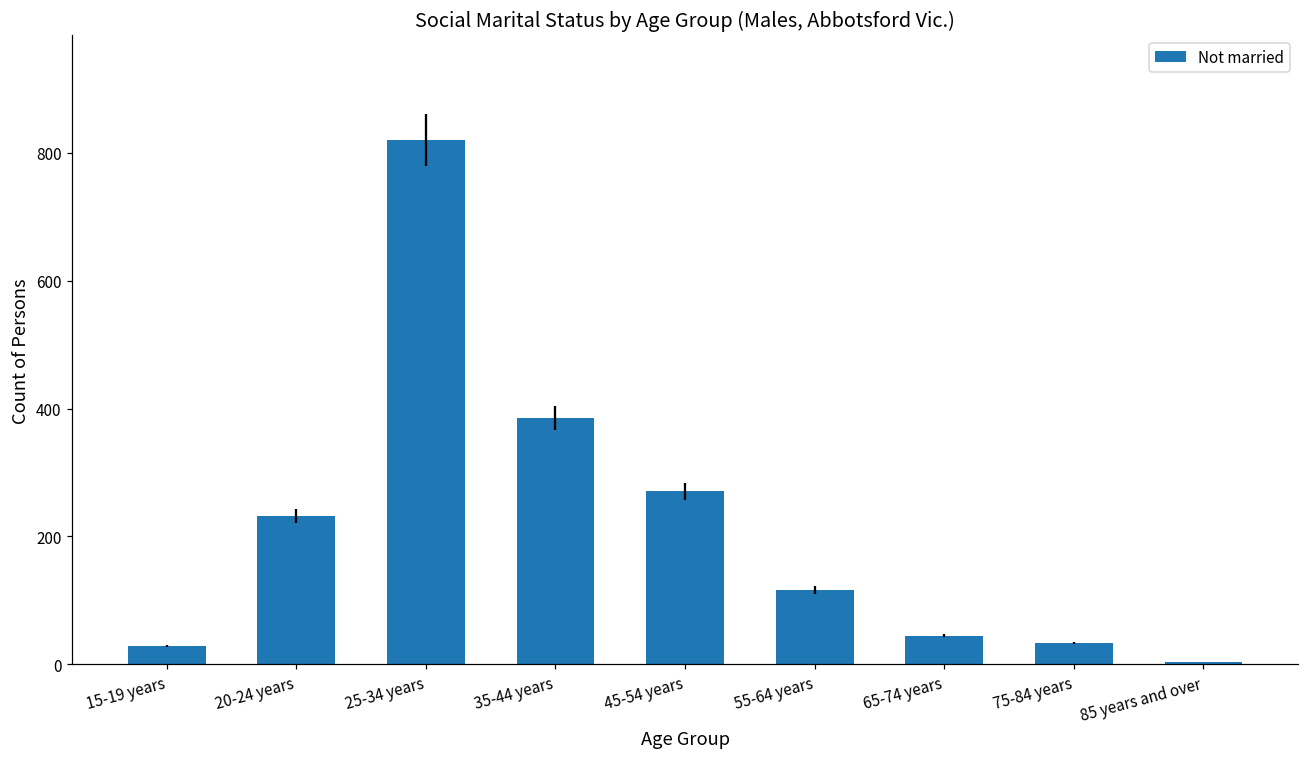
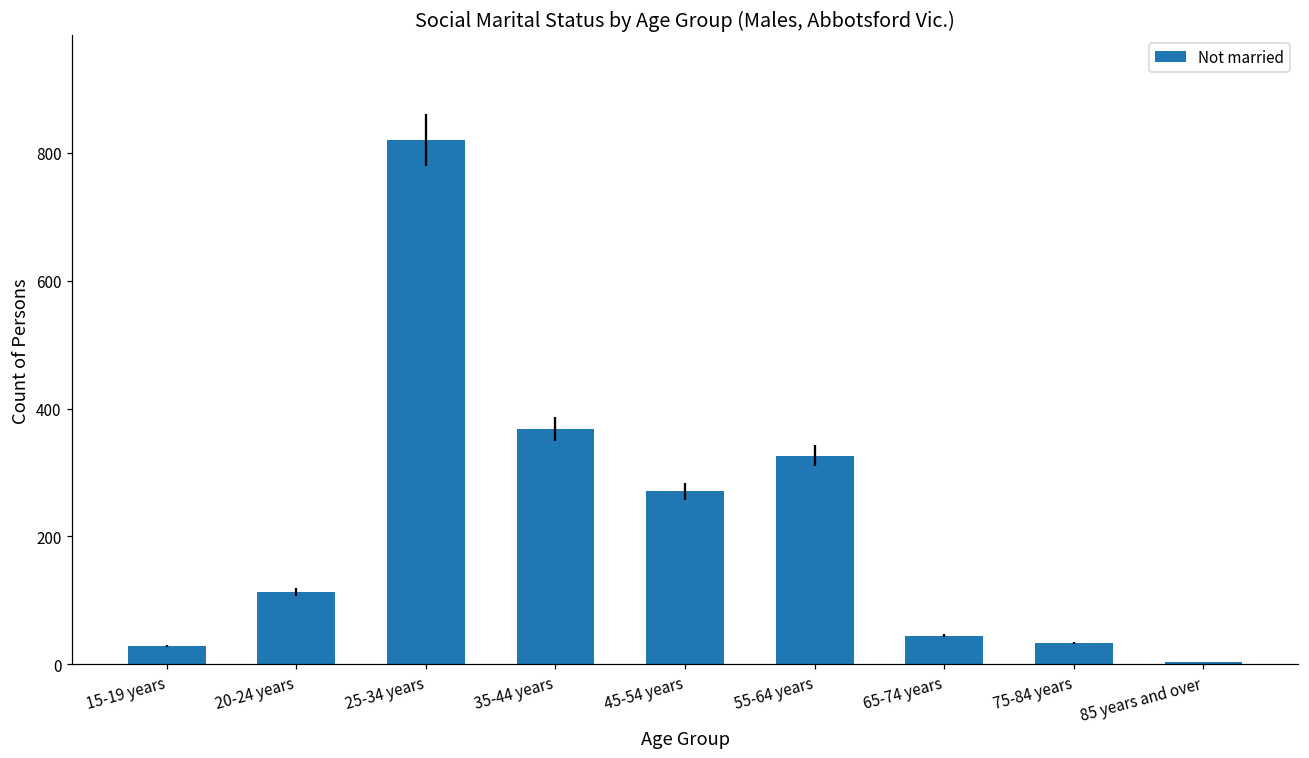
  {
    "15-19 years": 30,
-   "20-24 years": 230,
+   "20-24 years": 110,
    "25-34 years": 820,
-   "35-44 years": 390,
+   "35-44 years": 370,
    "45-54 years": 270,
-   "55-64 years": 120,
+   "55-64 years": 330,
    "65-74 years": 40,
    "75-84 years": 30
  }
